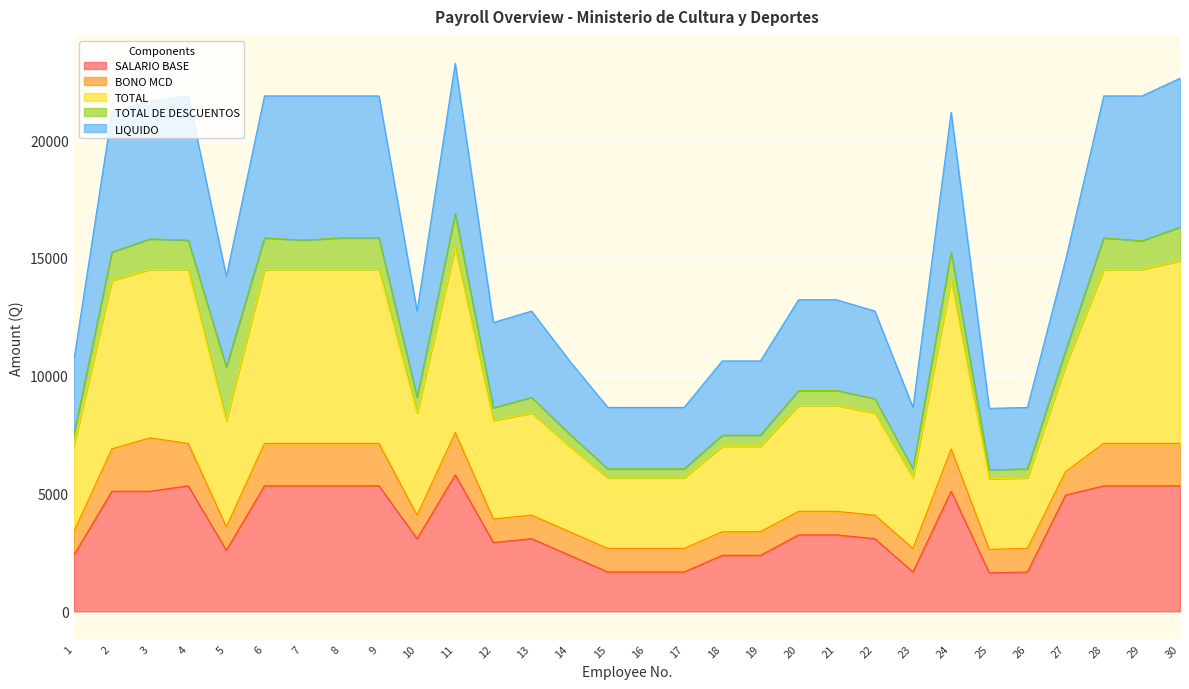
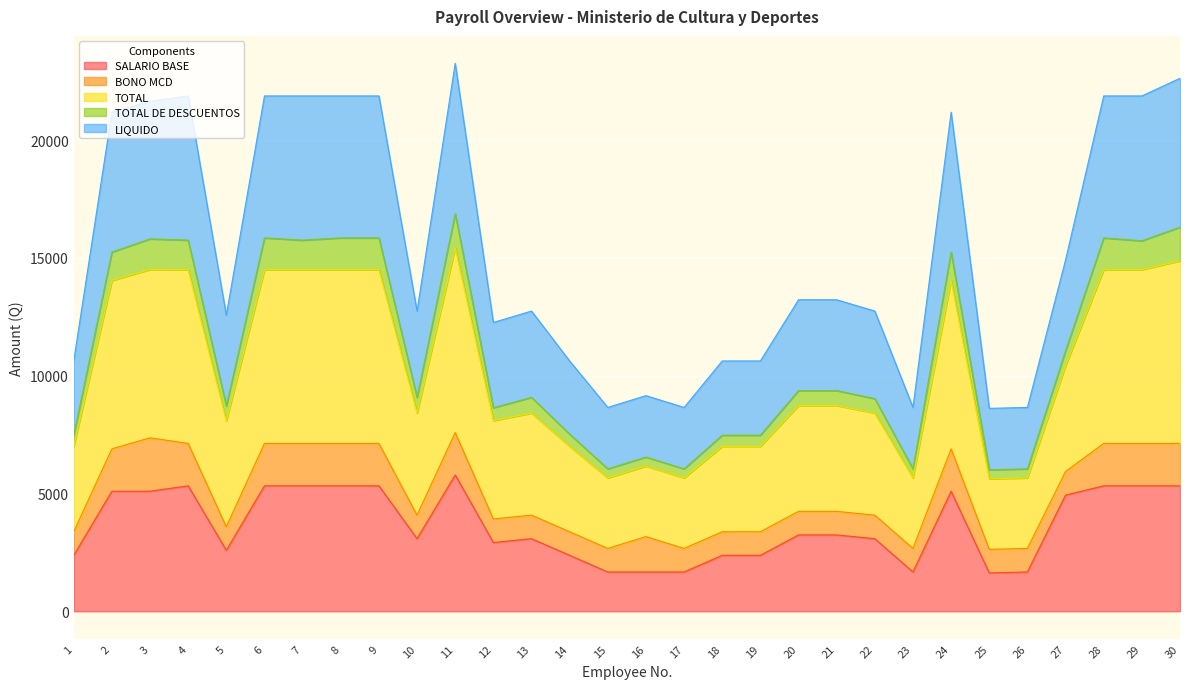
  {
    "SALARIO BASE": {
      "1": 2400,
      "2": 5100,
      "3": 5100,
      "4": 5300,
      "5": 2600,
      "6": 5300,
      "7": 5300,
      "8": 5300,
      "9": 5300,
      "10": 3100,
      "11": 5800,
      "12": 2900,
      "13": 3100,
      "14": 2400,
      "15": 1700,
      "16": 1700,
      "17": 1700,
      "18": 2400,
      "19": 2400,
      "20": 3200,
      "21": 3200,
      "22": 3100,
      "23": 1700,
      "24": 5100,
      "25": 1600,
      "26": 1700,
      "27": 4900,
      "28": 5300,
      "29": 5300,
      "30": 5300
    },
    "BONO MCD": {
      "1": 1000,
      "2": 1800,
      "3": 2300,
      "4": 1800,
      "5": 1000,
      "6": 1800,
      "7": 1800,
      "8": 1800,
      "9": 1800,
      "10": 1000,
      "11": 1800,
      "12": 1000,
      "13": 1000,
      "14": 1000,
      "15": 1000,
-     "16": 1000,
+     "16": 1500,
      "17": 1000,
      "18": 1000,
      "19": 1000,
      "20": 1000,
      "21": 1000,
      "22": 1000,
      "23": 1000,
      "24": 1800,
      "25": 1000,
      "26": 1000,
      "27": 1000,
      "28": 1800,
      "29": 1800,
      "30": 1800
    },
    "TOTAL": {
      "1": 3600,
      "2": 7100,
      "3": 7100,
      "4": 7400,
      "5": 4500,
      "6": 7400,
      "7": 7400,
      "8": 7400,
      "9": 7400,
      "10": 4300,
      "11": 7800,
      "12": 4200,
      "13": 4300,
      "14": 3600,
      "15": 3000,
      "16": 3000,
      "17": 3000,
      "18": 3600,
      "19": 3600,
      "20": 4500,
      "21": 4500,
      "22": 4300,
      "23": 3000,
      "24": 7100,
      "25": 3000,
      "26": 3000,
      "27": 4500,
      "28": 7400,
      "29": 7400,
      "30": 7800
    },
    "TOTAL DE DESCUENTOS": {
      "1": 500,
      "2": 1200,
      "3": 1300,
      "4": 1300,
-     "5": 2300,
+     "5": 600,
      "6": 1300,
      "7": 1300,
      "8": 1300,
      "9": 1300,
      "10": 700,
      "11": 1500,
      "12": 500,
      "13": 700,
      "14": 500,
      "15": 400,
      "16": 400,
      "17": 400,
      "18": 500,
      "19": 500,
      "20": 600,
      "21": 600,
      "22": 600,
      "23": 400,
      "24": 1200,
      "25": 400,
      "26": 400,
      "27": 600,
      "28": 1300,
      "29": 1200,
      "30": 1400
    },
    "LIQUIDO": {
      "1": 3200,
      "5": 3900,
      "6": 6000,
      "7": 6100,
      "8": 6000,
      "9": 6000,
      "10": 3700,
      "11": 6400,
      "12": 3600,
      "13": 3700,
      "14": 3100,
      "15": 2600,
      "16": 2600,
      "17": 2600,
      "18": 3200,
      "19": 3200,
      "20": 3900,
      "21": 3900,
      "22": 3700,
      "23": 2600,
      "24": 5900,
      "25": 2600,
      "26": 2600,
      "27": 3900,
      "28": 6000,
      "29": 6200,
      "30": 6300
    }
  }
